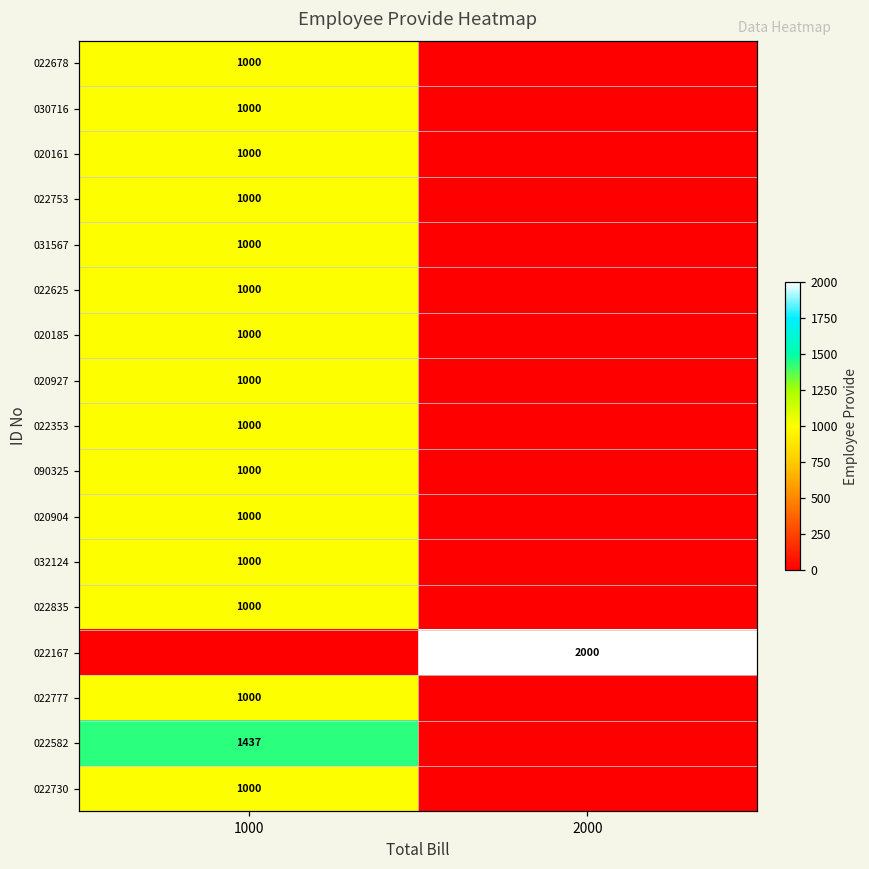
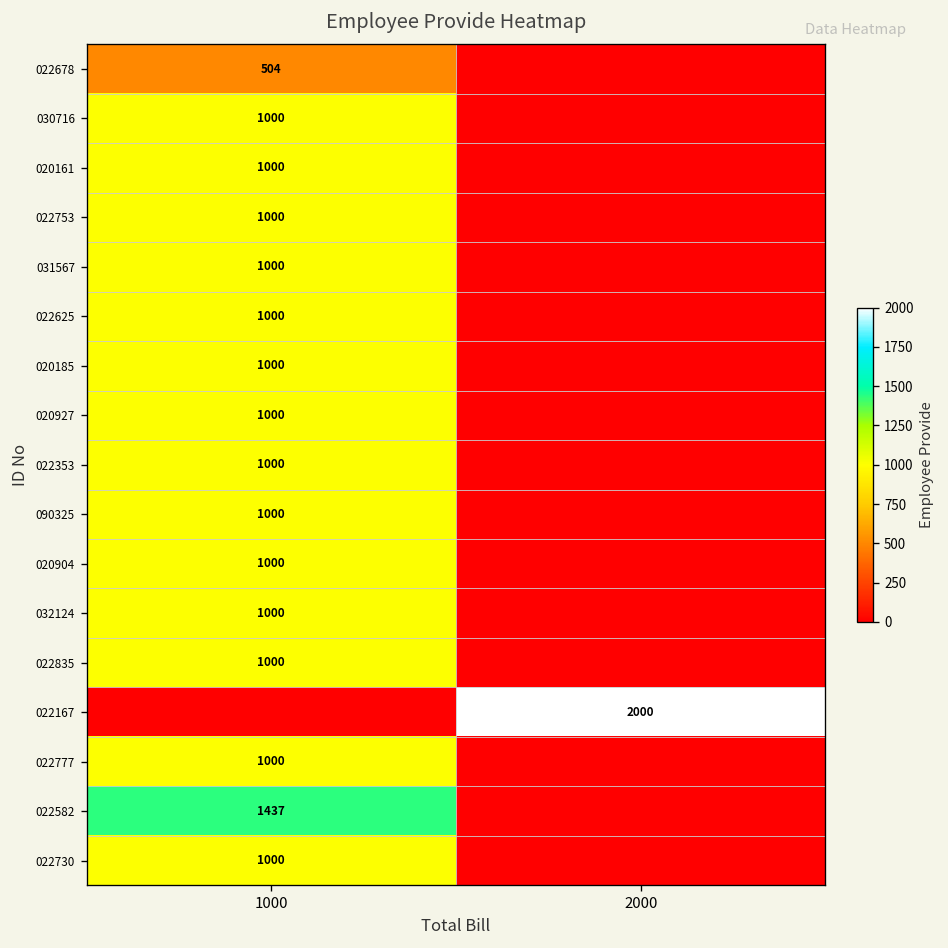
  {
    "022678": {
-     "1000": 1000
+     "1000": 504
    },
    "030716": {
      "1000": 1000
    },
    "020161": {
      "1000": 1000
    },
    "022753": {
      "1000": 1000
    },
    "031567": {
      "1000": 1000
    },
    "022625": {
      "1000": 1000
    },
    "020185": {
      "1000": 1000
    },
    "020927": {
      "1000": 1000
    },
    "022353": {
      "1000": 1000
    },
    "090325": {
      "1000": 1000
    },
    "020904": {
      "1000": 1000
    },
    "032124": {
      "1000": 1000
    },
    "022835": {
      "1000": 1000
    },
    "022167": {
      "2000": 2000
    },
    "022777": {
      "1000": 1000
    },
    "022582": {
      "1000": 1437
    },
    "022730": {
      "1000": 1000
    }
  }
